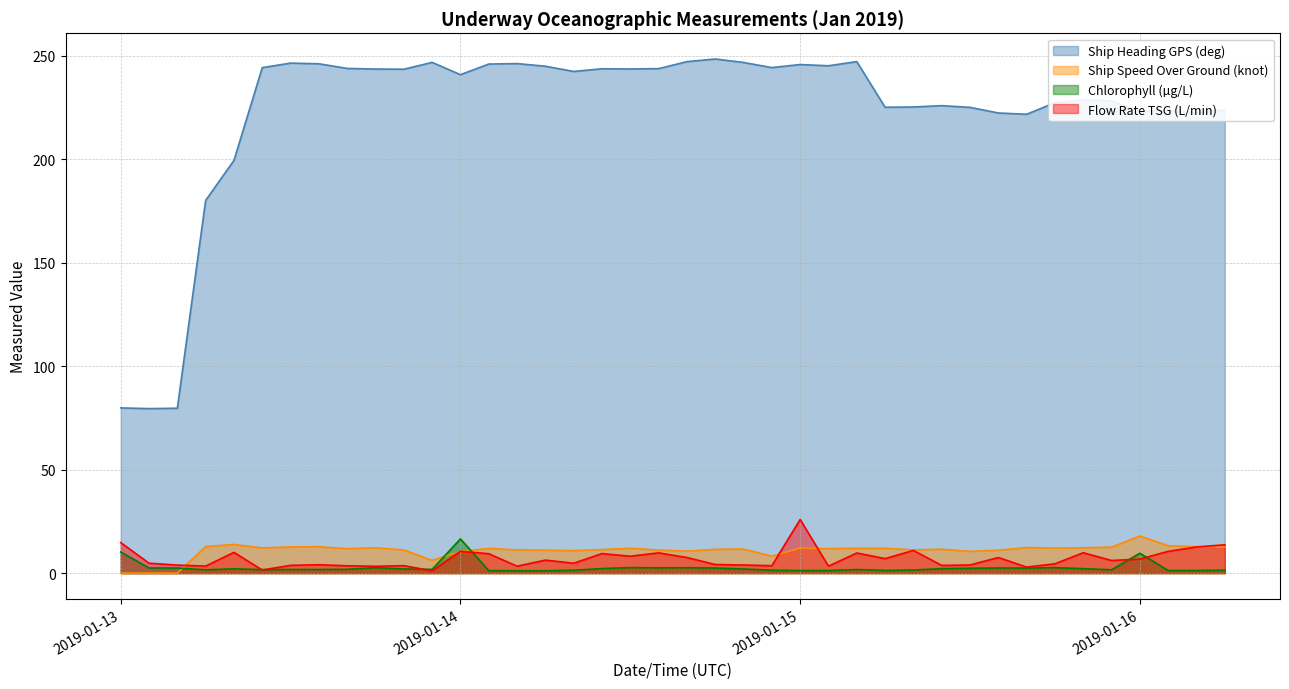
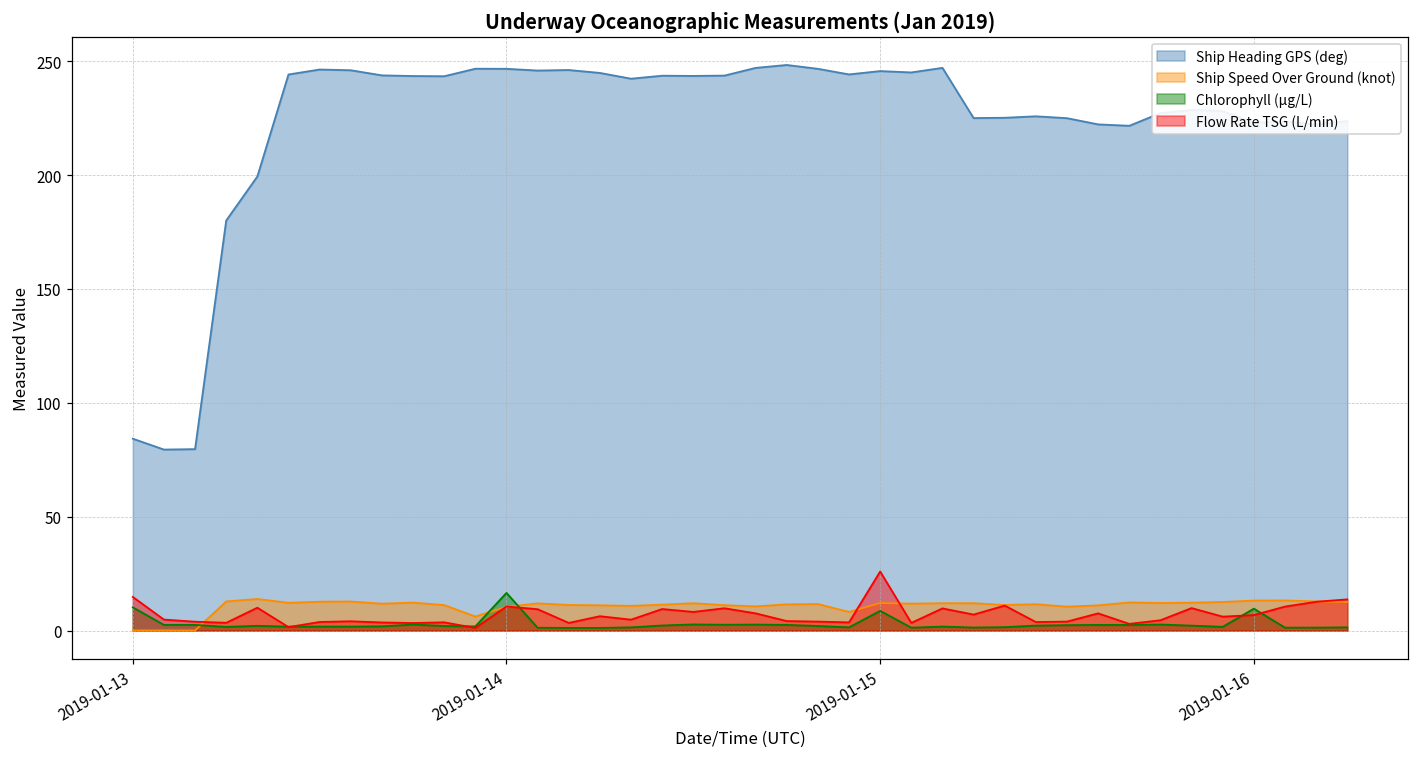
  {
    "Ship Heading GPS (deg)": {
-     "2019-01-13": 80,
-     "2019-01-14": 241,
+     "2019-01-13": 84,
+     "2019-01-14": 247,
      "2019-01-15": 246
    },
    "Ship Speed Over Ground (knot)": {
      "2019-01-13": 0,
      "2019-01-15": 12,
-     "2019-01-16": 18
+     "2019-01-16": 13
    },
    "Chlorophyll (µg/L)": {
      "2019-01-13": 10,
      "2019-01-14": 17,
-     "2019-01-15": 1,
+     "2019-01-15": 9,
      "2019-01-16": 10
    },
    "Flow Rate TSG (L/min)": {
      "2019-01-13": 15,
      "2019-01-15": 26,
      "2019-01-16": 7
    }
  }
